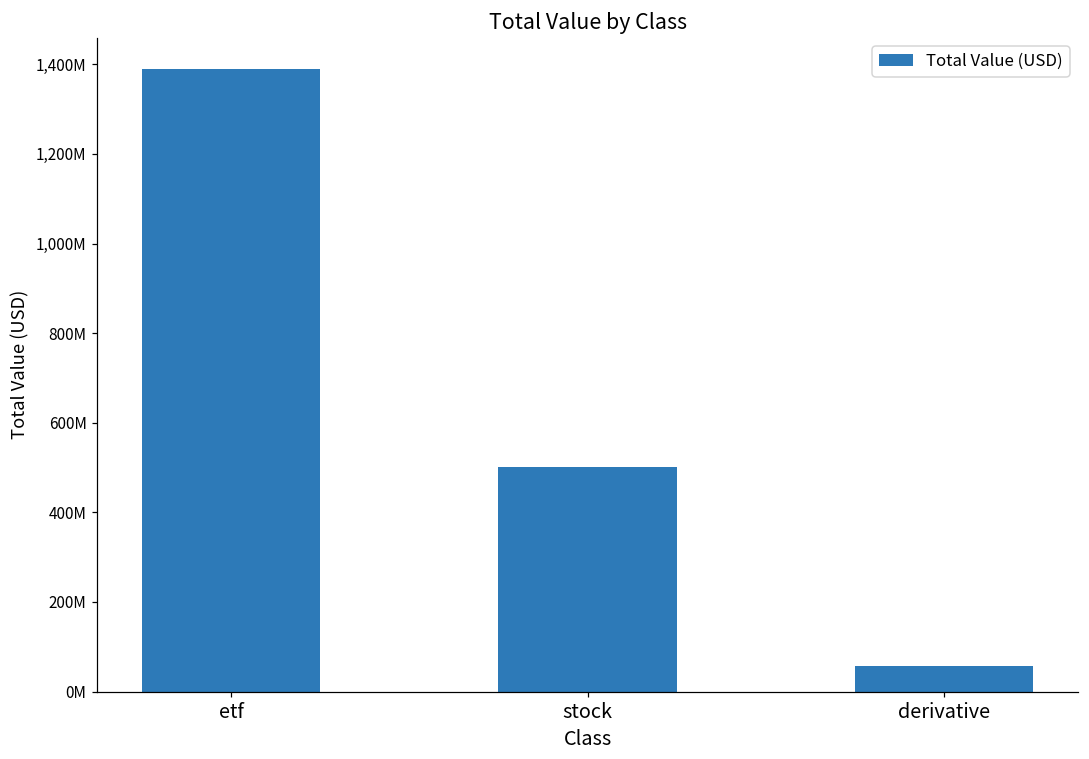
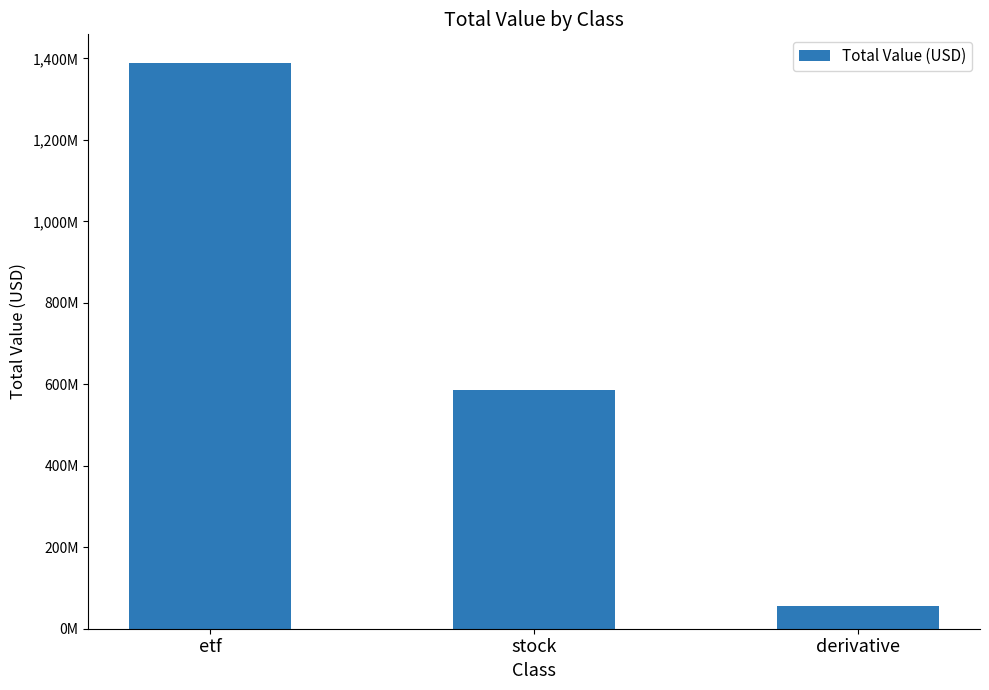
  {
    "etf": "1,390,000,000",
-   "stock": "500,000,000",
+   "stock": "590,000,000",
    "derivative": "60,000,000"
  }
